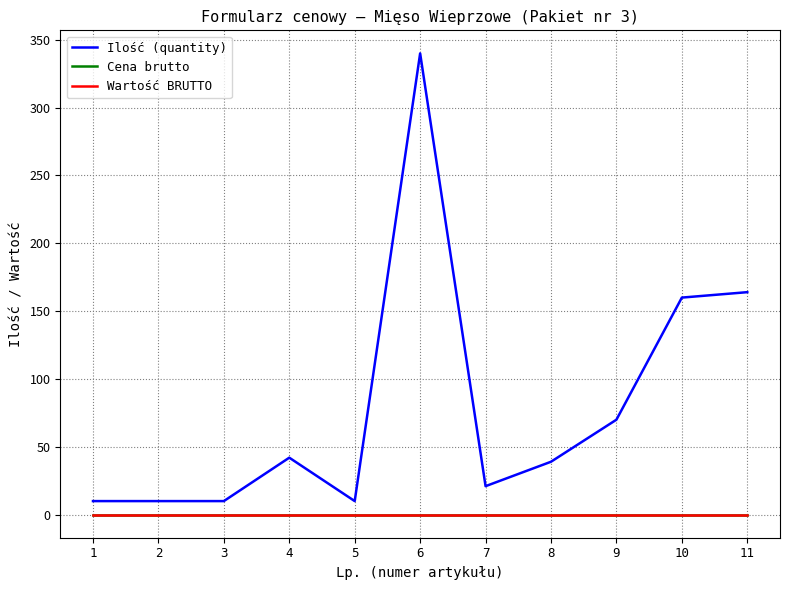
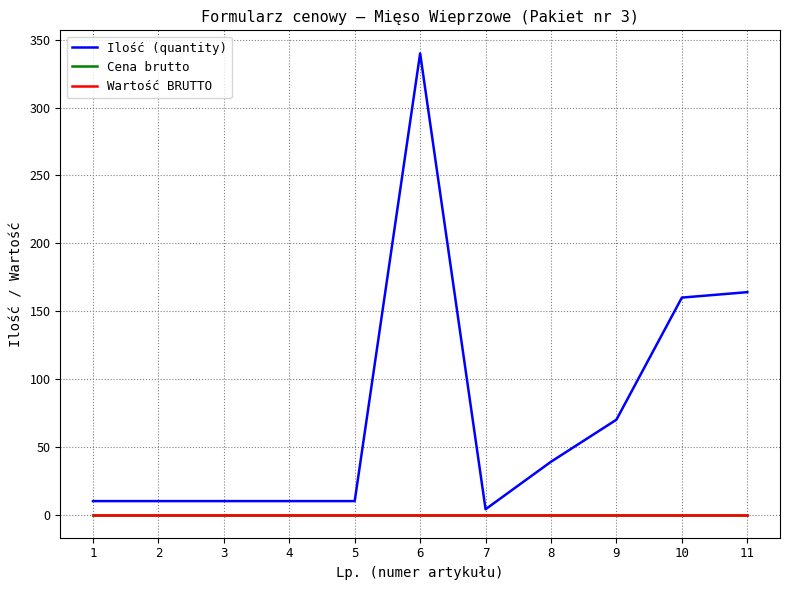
  {
    "Ilość (quantity)": {
      "1": 10,
      "2": 10,
      "3": 10,
-     "4": 42,
+     "4": 10,
      "5": 10,
      "6": 340,
-     "7": 21,
+     "7": 4,
      "8": 39,
      "9": 70,
      "10": 160,
      "11": 164
    },
    "Wartość BRUTTO": {
      "1": 0,
      "2": 0,
      "3": 0,
      "4": 0,
      "5": 0,
      "6": 0,
      "7": 0,
      "8": 0,
      "9": 0,
      "10": 0,
      "11": 0
    }
  }
